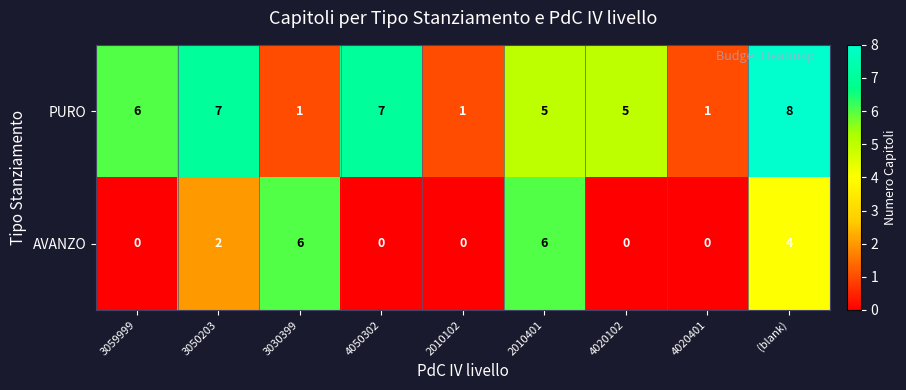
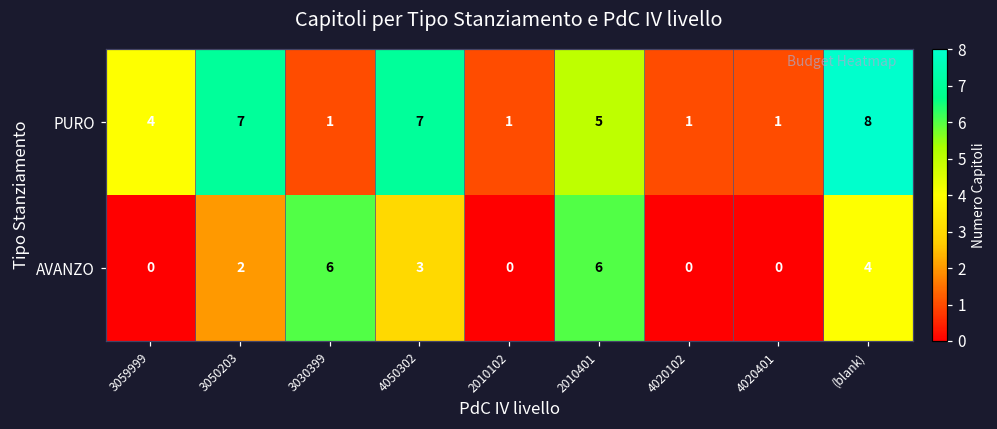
  {
    "PURO": {
-     "3059999": 6,
+     "3059999": 4,
      "3050203": 7,
      "3030399": 1,
      "4050302": 7,
      "2010102": 1,
      "2010401": 5,
-     "4020102": 5,
+     "4020102": 1,
      "4020401": 1
    },
    "AVANZO": {
      "3059999": 0,
      "3050203": 2,
      "3030399": 6,
-     "4050302": 0,
+     "4050302": 3,
      "2010102": 0,
      "2010401": 6,
      "4020102": 0,
      "4020401": 0,
      "(blank)": 4
    }
  }
